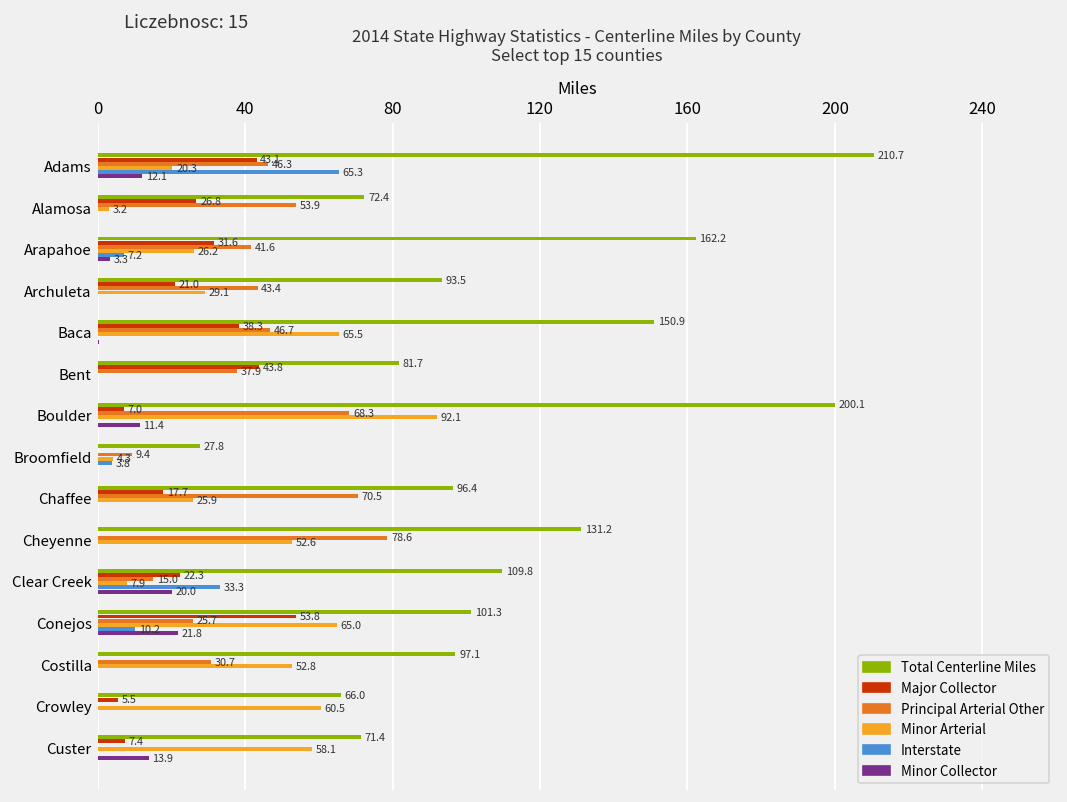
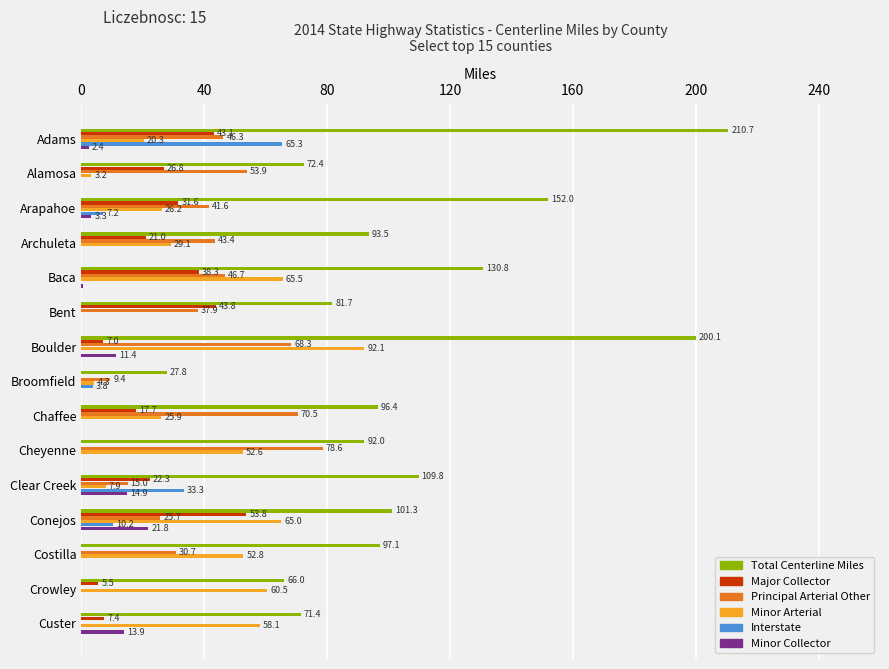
  {
    "Total Centerline Miles": {
      "Adams": 210.7,
      "Alamosa": 72.4,
-     "Arapahoe": 162.2,
+     "Arapahoe": 152.0,
      "Archuleta": 93.5,
-     "Baca": 150.9,
+     "Baca": 130.8,
      "Bent": 81.7,
      "Boulder": 200.1,
      "Broomfield": 27.8,
      "Chaffee": 96.4,
-     "Cheyenne": 131.2,
+     "Cheyenne": 92.0,
      "Clear Creek": 109.8,
      "Conejos": 101.3,
      "Costilla": 97.1,
      "Crowley": 66.0,
      "Custer": 71.4
    },
    "Major Collector": {
      "Alamosa": 26.8,
      "Arapahoe": 31.6,
      "Archuleta": 21.0,
      "Baca": 38.3,
      "Bent": 43.8,
      "Boulder": 7.0,
      "Chaffee": 17.7,
      "Clear Creek": 22.3,
      "Conejos": 53.8,
      "Crowley": 5.5,
      "Custer": 7.4
    },
    "Interstate": {
      "Adams": 65.3,
      "Arapahoe": 7.2,
      "Clear Creek": 33.3,
      "Conejos": 10.2
    },
    "Minor Collector": {
-     "Adams": 12.1,
+     "Adams": 2.4,
      "Arapahoe": 3.3,
      "Boulder": 11.4,
-     "Clear Creek": 20.0,
+     "Clear Creek": 14.9,
      "Conejos": 21.8,
      "Custer": 13.9
    }
  }
